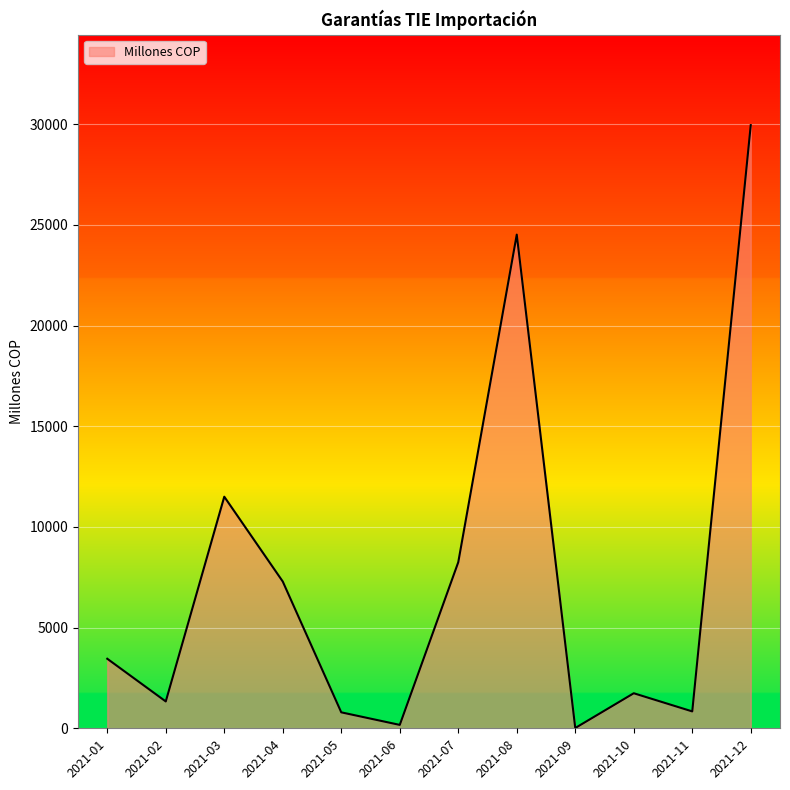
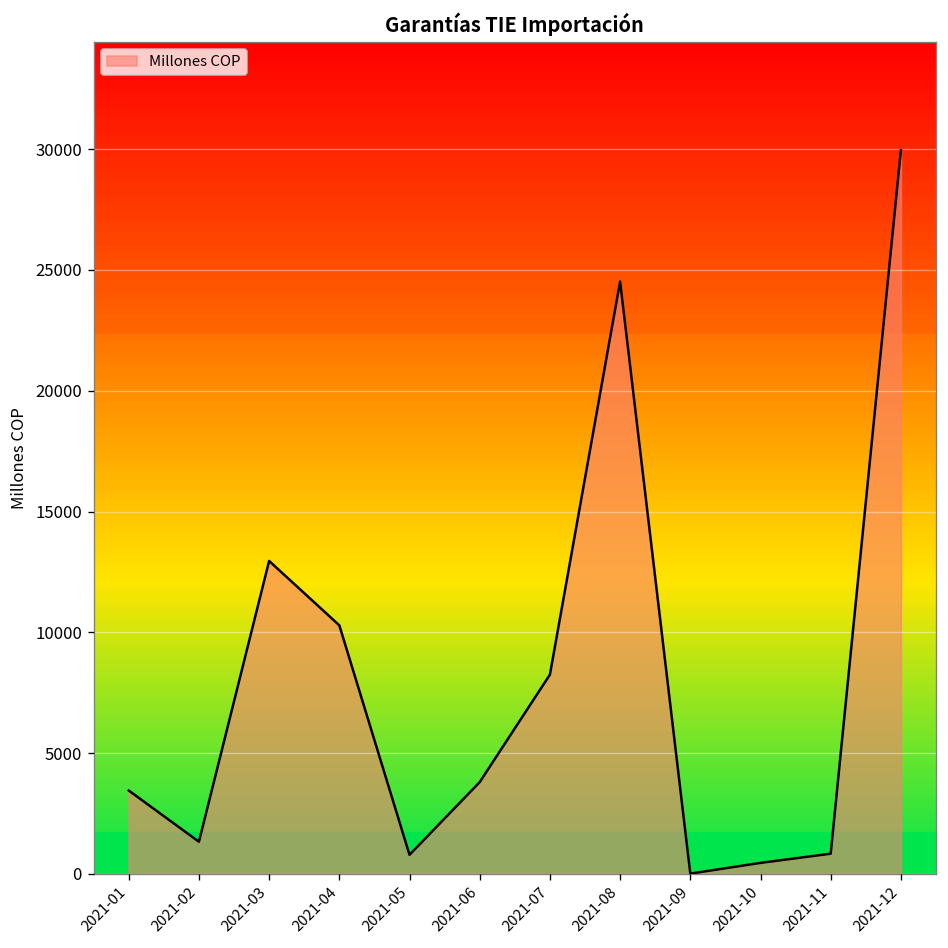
  {
    "2021-01": 3500,
    "2021-02": 1300,
-   "2021-03": 11500,
-   "2021-04": 7300,
+   "2021-03": 13000,
+   "2021-04": 10300,
    "2021-05": 800,
-   "2021-06": 200,
+   "2021-06": 3800,
    "2021-07": 8200,
    "2021-08": 24500,
    "2021-09": 0,
-   "2021-10": 1700,
+   "2021-10": 500,
    "2021-11": 800,
    "2021-12": 30000
  }
